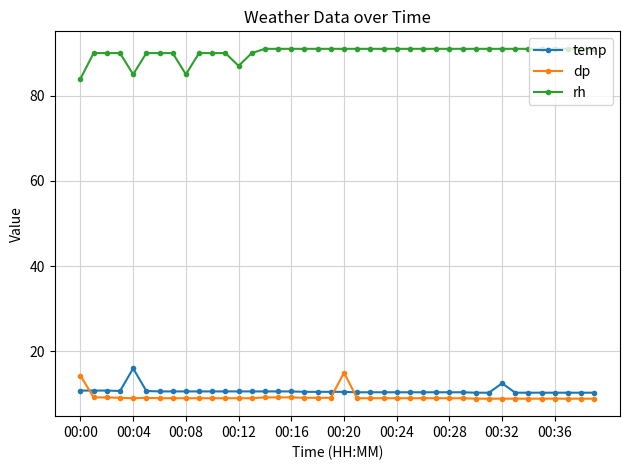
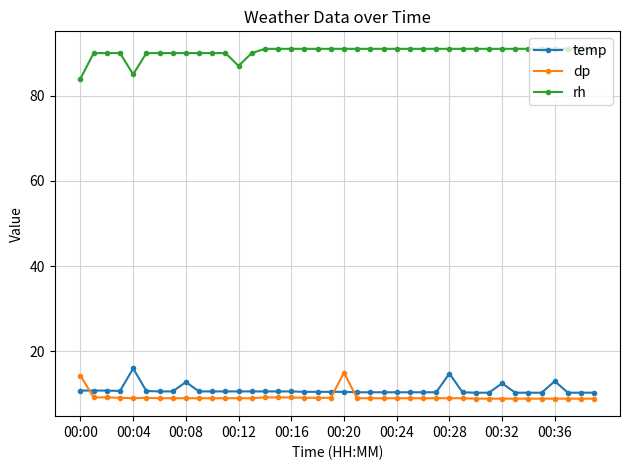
  {
    "temp": {
      "00:00": 11,
      "00:04": 16,
-     "00:08": 11,
+     "00:08": 13,
      "00:12": 11,
      "00:16": 11,
      "00:20": 11,
      "00:24": 10,
-     "00:28": 10,
+     "00:28": 15,
      "00:32": 13,
-     "00:36": 10
+     "00:36": 13
    },
    "dp": {
      "00:00": 14,
      "00:04": 9,
      "00:08": 9,
      "00:12": 9,
      "00:16": 9,
      "00:20": 15,
      "00:24": 9,
      "00:28": 9,
      "00:32": 9,
      "00:36": 9
    },
    "rh": {
      "00:00": 84,
      "00:04": 85,
-     "00:08": 85,
+     "00:08": 90,
      "00:12": 87,
      "00:16": 91,
      "00:20": 91,
      "00:24": 91,
      "00:28": 91,
      "00:32": 91
    }
  }
